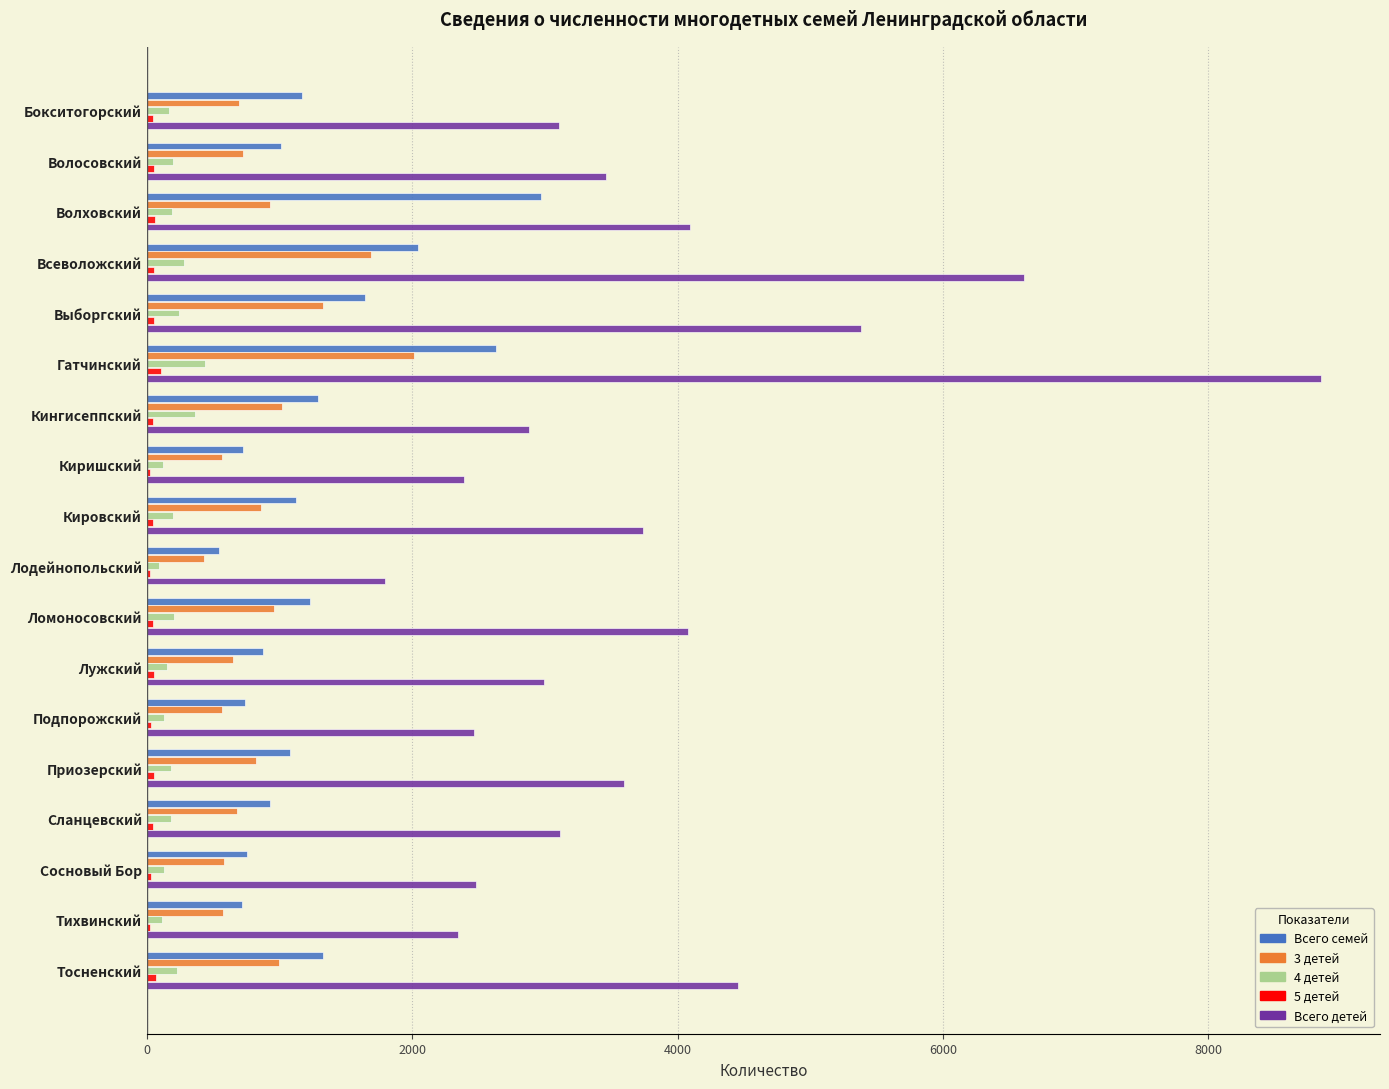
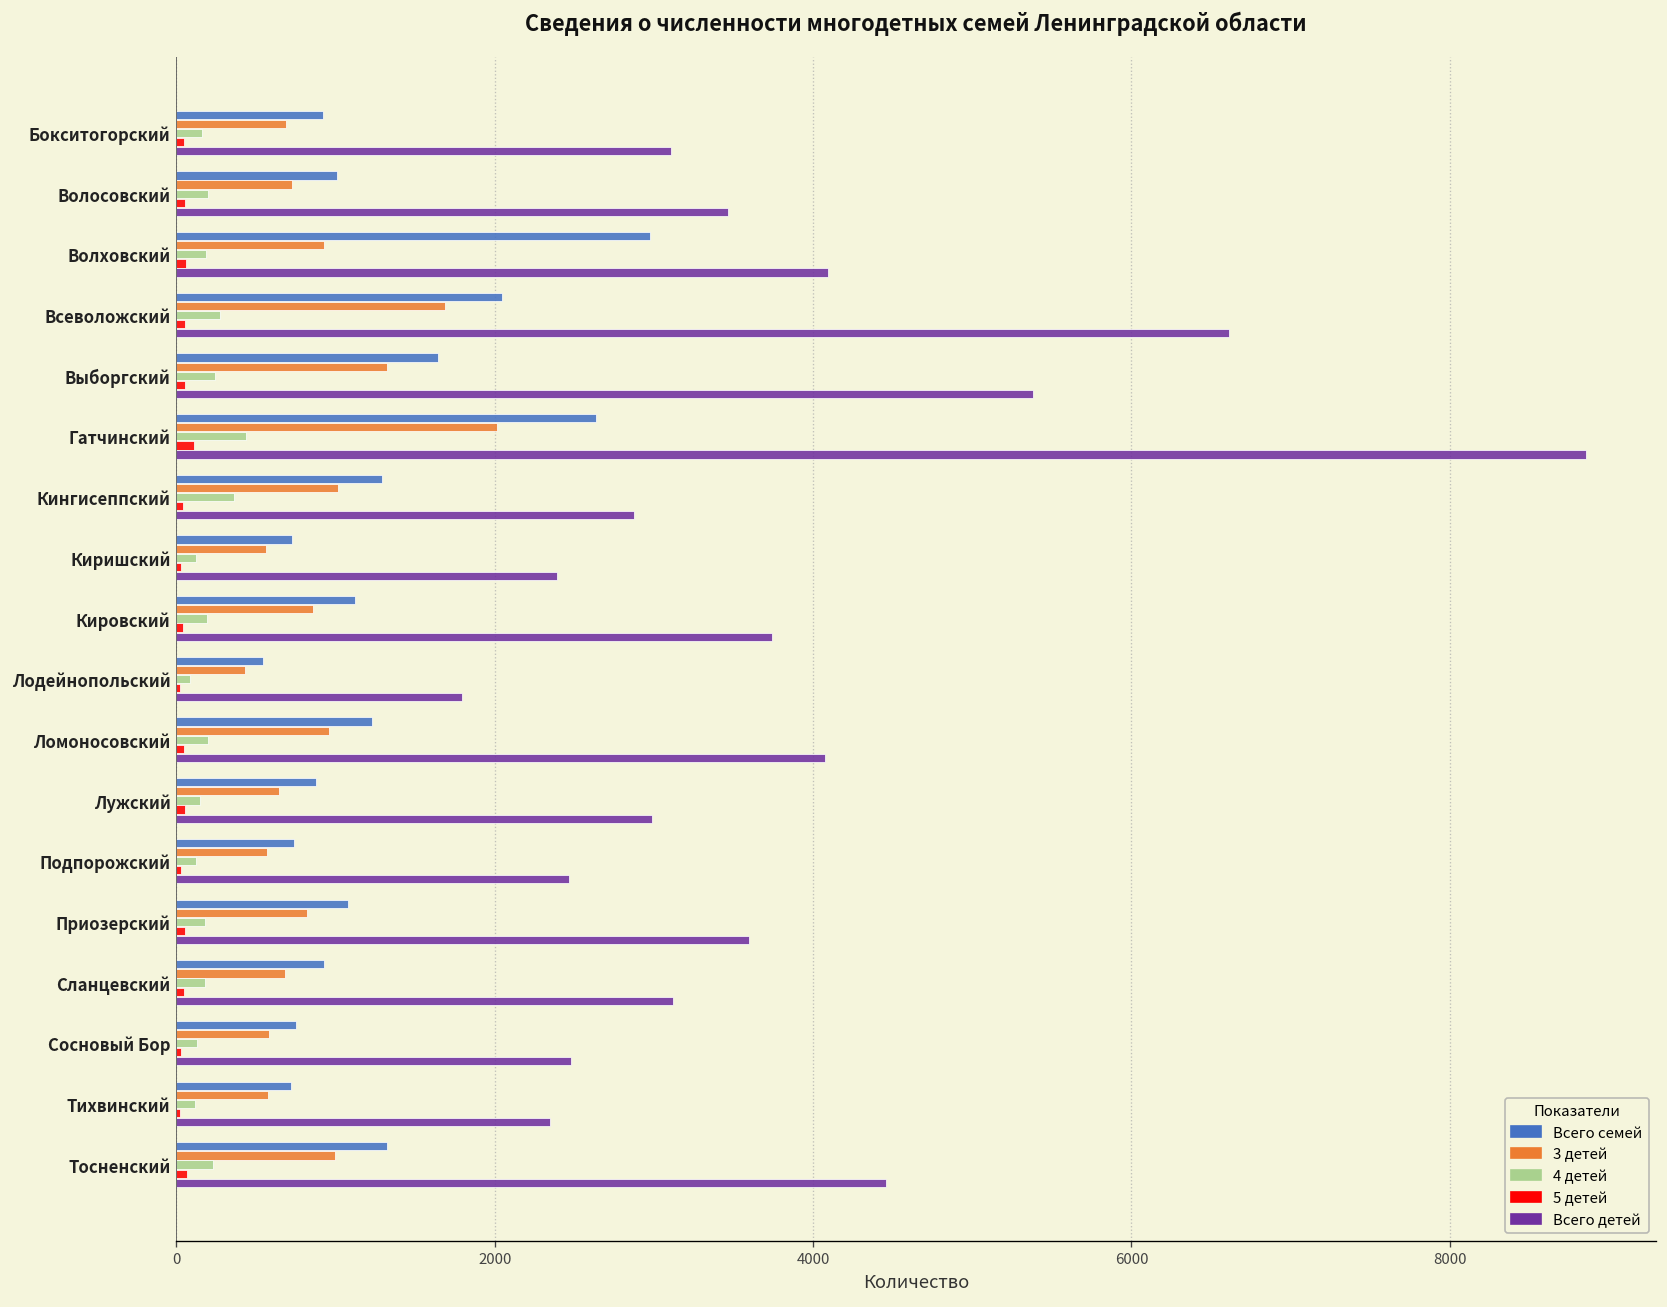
  {
    "Всего семей": {
-     "Бокситогорский": 1170,
+     "Бокситогорский": 920,
      "Волосовский": 1010,
      "Волховский": 2970,
      "Всеволожский": 2040,
      "Выборгский": 1650,
      "Гатчинский": 2630,
      "Кингисеппский": 1290,
      "Киришский": 720,
      "Кировский": 1120,
      "Лодейнопольский": 540,
      "Ломоносовский": 1230,
      "Лужский": 880,
      "Подпорожский": 740,
      "Приозерский": 1080,
      "Сланцевский": 930,
      "Сосновый Бор": 750,
      "Тихвинский": 720,
      "Тосненский": 1320
    },
    "3 детей": {
      "Бокситогорский": 690,
      "Волосовский": 730,
      "Волховский": 930,
      "Всеволожский": 1690,
      "Выборгский": 1320,
      "Гатчинский": 2020,
      "Кингисеппский": 1020,
      "Киришский": 560,
      "Кировский": 860,
      "Лодейнопольский": 430,
      "Ломоносовский": 960,
      "Лужский": 650,
      "Подпорожский": 570,
      "Приозерский": 820,
      "Сланцевский": 680,
      "Сосновый Бор": 580,
      "Тихвинский": 580,
      "Тосненский": 1000
    },
    "4 детей": {
      "Бокситогорский": 160,
      "Волосовский": 200,
      "Волховский": 190,
      "Всеволожский": 280,
      "Выборгский": 240,
      "Гатчинский": 440,
      "Кингисеппский": 360,
      "Киришский": 120,
      "Кировский": 200,
      "Лодейнопольский": 90,
      "Ломоносовский": 200,
      "Лужский": 150,
      "Подпорожский": 130,
      "Приозерский": 180,
      "Сланцевский": 180,
      "Сосновый Бор": 130,
      "Тихвинский": 110,
      "Тосненский": 230
    },
    "5 детей": {
      "Бокситогорский": 50,
      "Волосовский": 50,
      "Волховский": 60,
      "Всеволожский": 60,
      "Выборгский": 50,
      "Гатчинский": 110,
      "Кингисеппский": 40,
      "Киришский": 30,
      "Кировский": 40,
      "Лодейнопольский": 20,
      "Ломоносовский": 50,
      "Лужский": 50,
      "Подпорожский": 30,
      "Приозерский": 50,
      "Сланцевский": 50,
      "Сосновый Бор": 30,
      "Тихвинский": 20,
      "Тосненский": 70
    },
    "Всего детей": {
      "Бокситогорский": 3110,
      "Волосовский": 3460,
      "Волховский": 4090,
      "Всеволожский": 6610,
      "Выборгский": 5380,
      "Гатчинский": 8850,
      "Кингисеппский": 2880,
      "Киришский": 2390,
      "Кировский": 3740,
      "Лодейнопольский": 1800,
      "Ломоносовский": 4080,
      "Лужский": 2990,
      "Подпорожский": 2470,
      "Приозерский": 3600,
      "Сланцевский": 3120,
      "Сосновый Бор": 2480,
      "Тихвинский": 2350,
      "Тосненский": 4460
    }
  }
